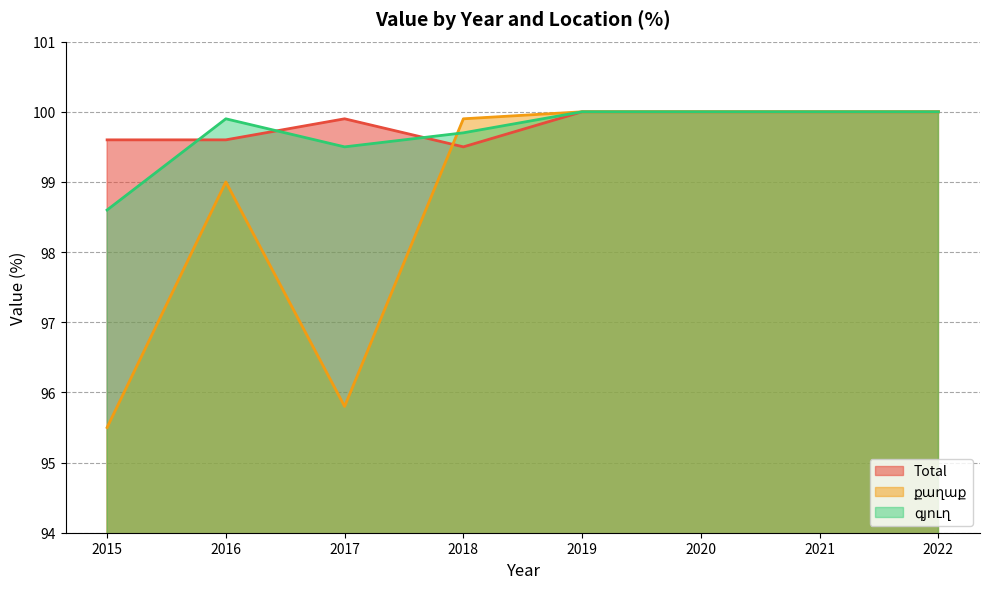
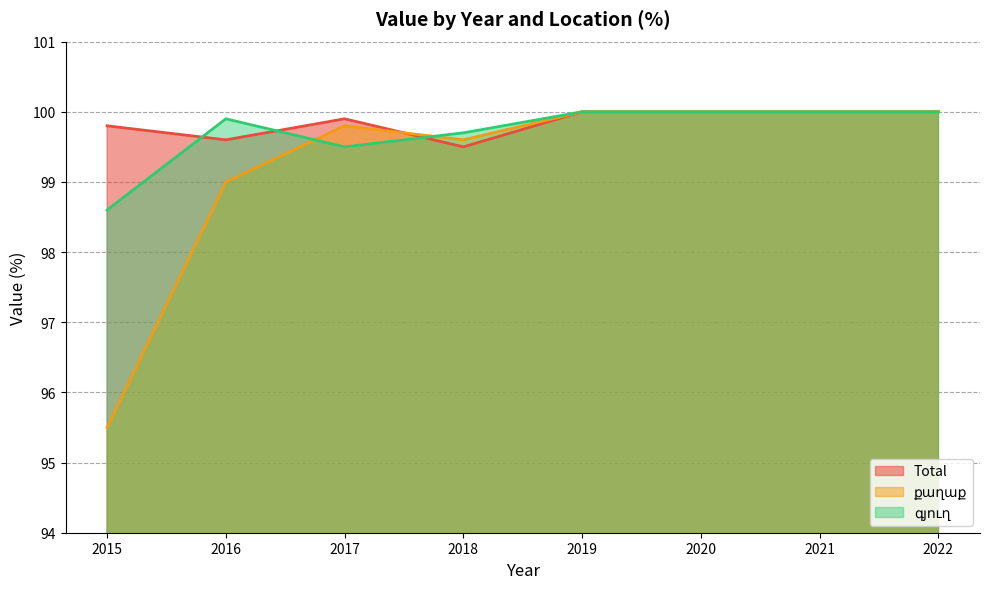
  {
    "Total": {
-     "2015": 99.6,
+     "2015": 99.8,
      "2016": 99.6,
      "2017": 99.9,
      "2018": 99.5
    },
    "քաղաք": {
      "2015": 95.5,
      "2016": 99.0,
-     "2017": 95.8,
-     "2018": 99.9
+     "2017": 99.8,
+     "2018": 99.6
    },
    "գյուղ": {
      "2015": 98.6,
      "2016": 99.9,
      "2017": 99.5,
      "2018": 99.7
    }
  }
